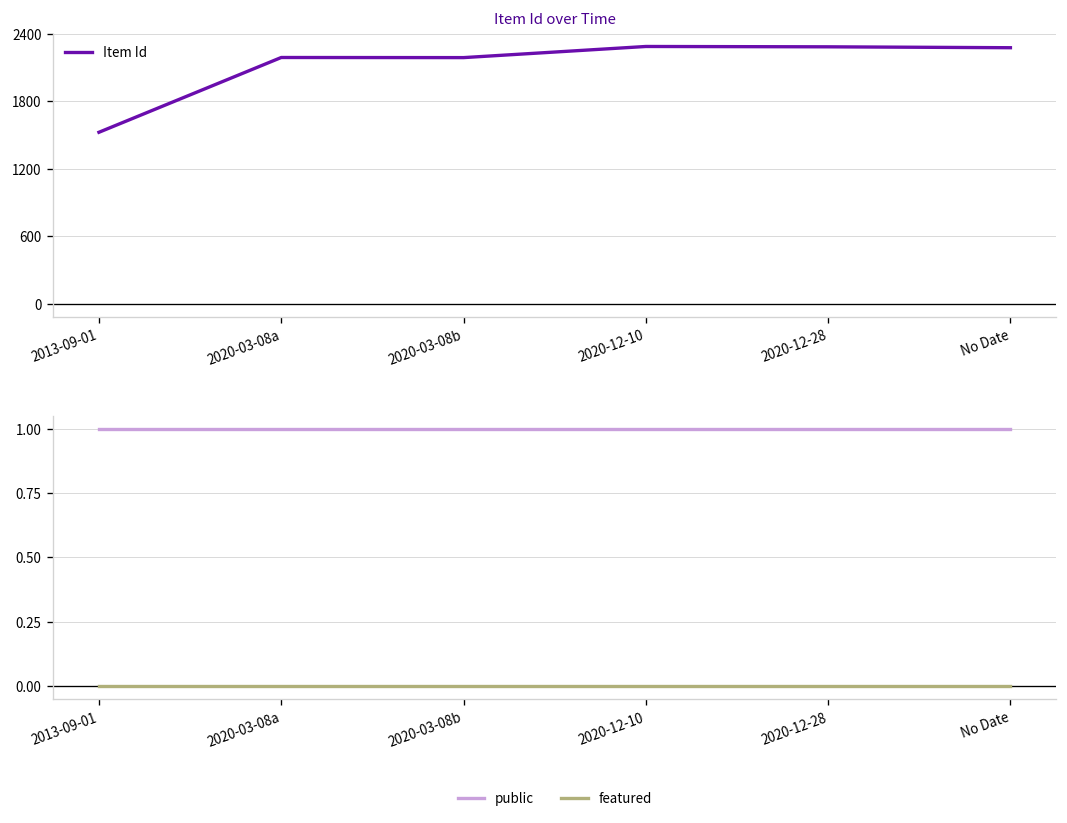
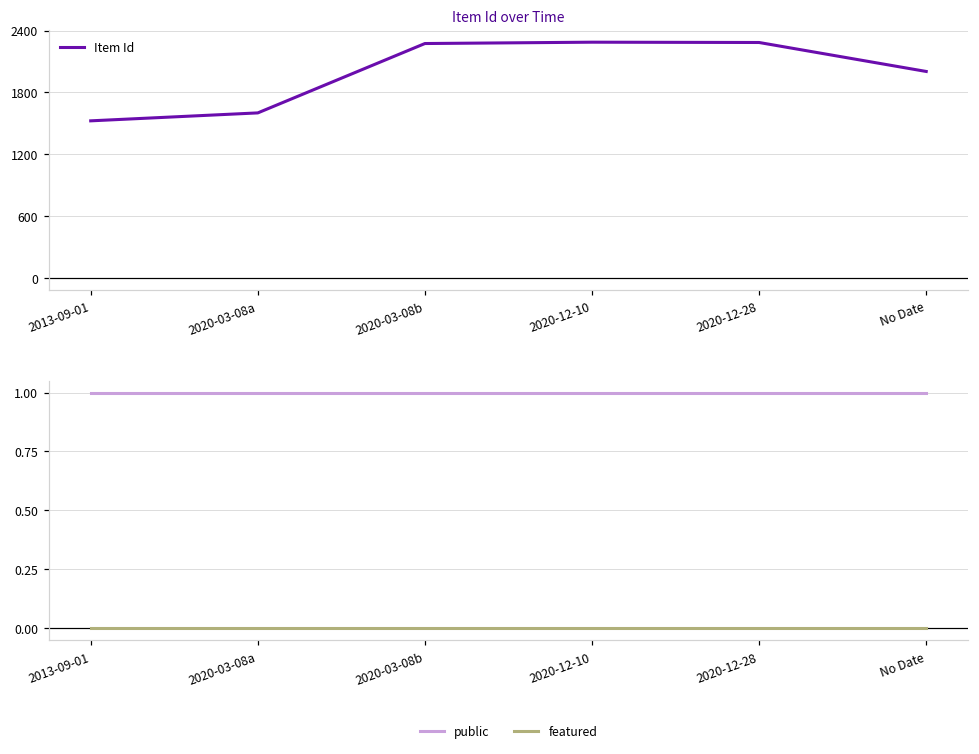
  {
    "Item Id over Time": {
      "2013-09-01": 1500,
-     "2020-03-08a": 2200,
-     "2020-03-08b": 2200,
+     "2020-03-08a": 1600,
+     "2020-03-08b": 2300,
      "2020-12-10": 2300,
      "2020-12-28": 2300,
-     "No Date": 2300
+     "No Date": 2000
    }
  }
